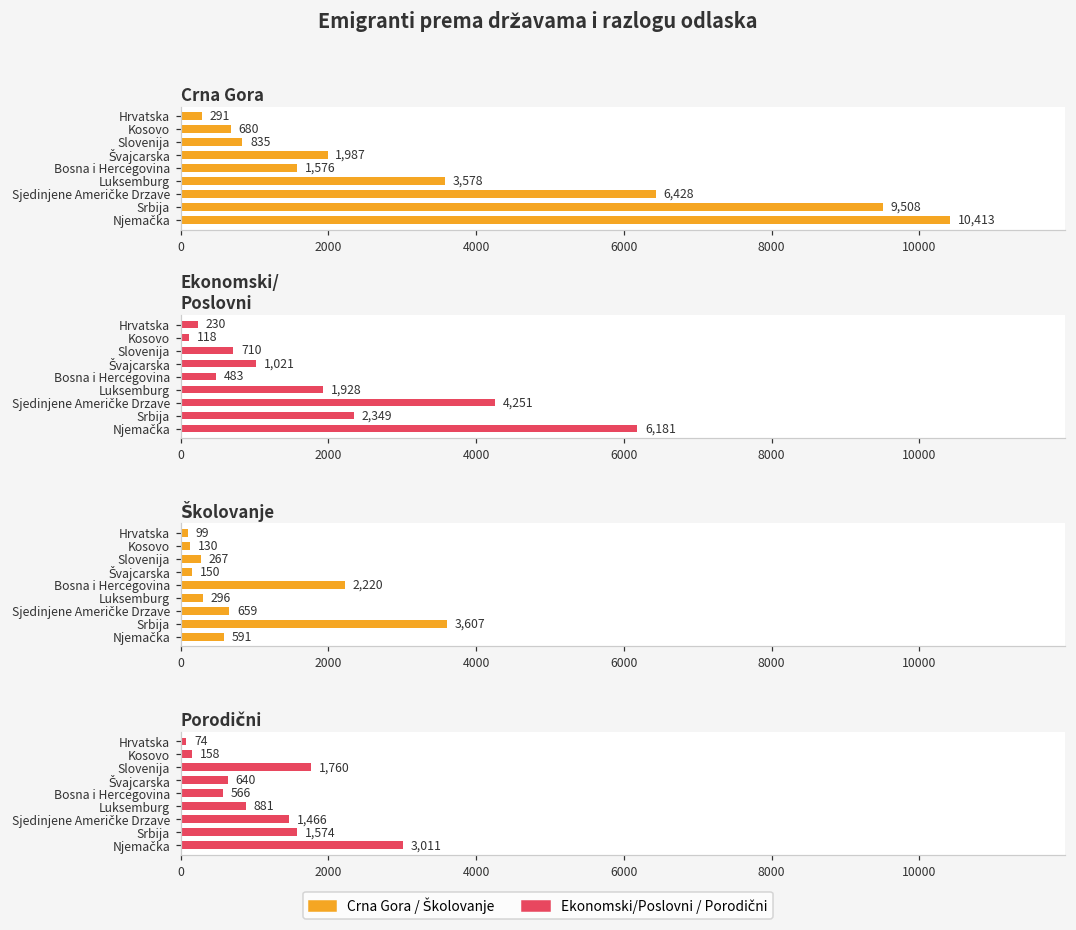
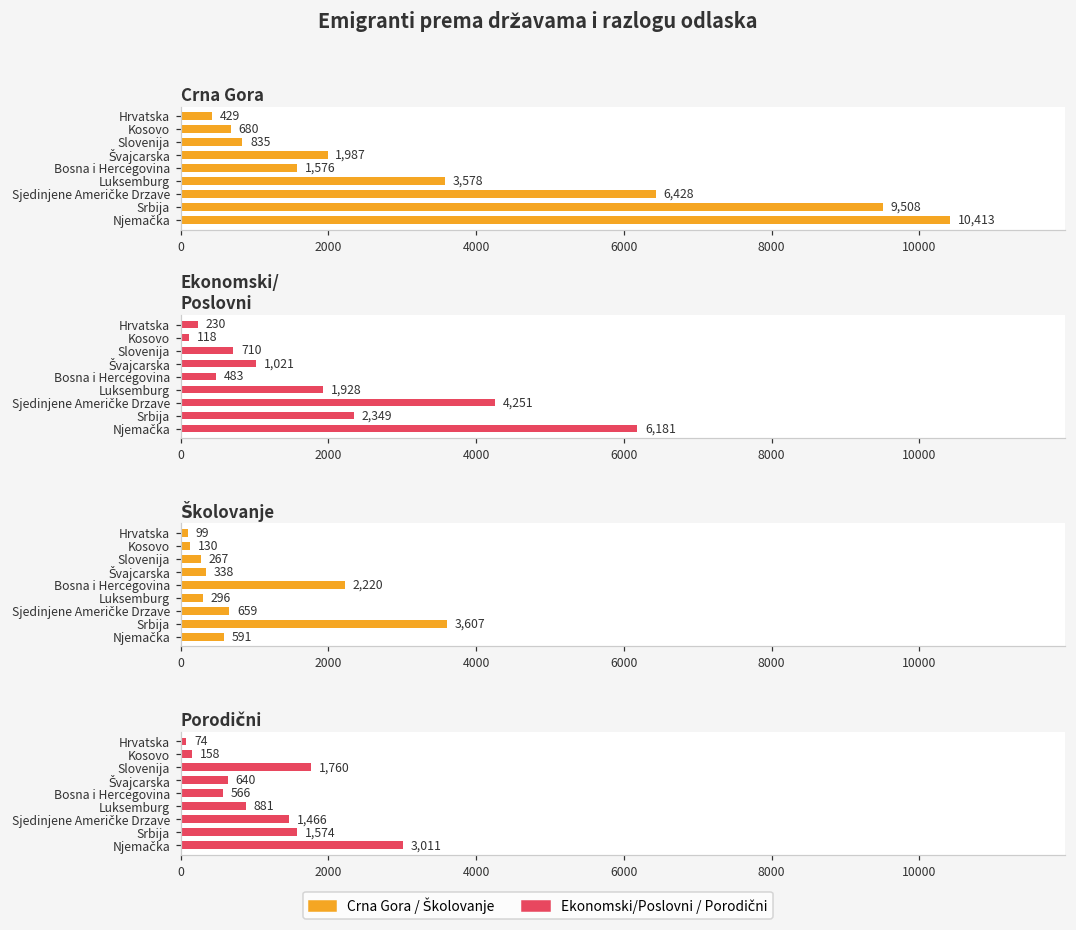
  {
    "Crna Gora": {
-     "Hrvatska": "291",
+     "Hrvatska": "429",
      "Kosovo": "680",
      "Slovenija": "835",
      "Švajcarska": "1,987",
      "Bosna i Hercegovina": "1,576",
      "Luksemburg": "3,578",
      "Sjedinjene Američke Drzave": "6,428",
      "Srbija": "9,508",
      "Njemačka": "10,413"
    },
    "Ekonomski/ Poslovni": {
      "Hrvatska": "230",
      "Kosovo": "118",
      "Slovenija": "710",
      "Švajcarska": "1,021",
      "Bosna i Hercegovina": "483",
      "Luksemburg": "1,928",
      "Sjedinjene Američke Drzave": "4,251",
      "Srbija": "2,349",
      "Njemačka": "6,181"
    },
    "Školovanje": {
      "Hrvatska": "99",
      "Kosovo": "130",
      "Slovenija": "267",
-     "Švajcarska": "150",
+     "Švajcarska": "338",
      "Bosna i Hercegovina": "2,220",
      "Luksemburg": "296",
      "Sjedinjene Američke Drzave": "659",
      "Srbija": "3,607",
      "Njemačka": "591"
    },
    "Porodični": {
      "Hrvatska": "74",
      "Kosovo": "158",
      "Slovenija": "1,760",
      "Švajcarska": "640",
      "Bosna i Hercegovina": "566",
      "Luksemburg": "881",
      "Sjedinjene Američke Drzave": "1,466",
      "Srbija": "1,574",
      "Njemačka": "3,011"
    }
  }
